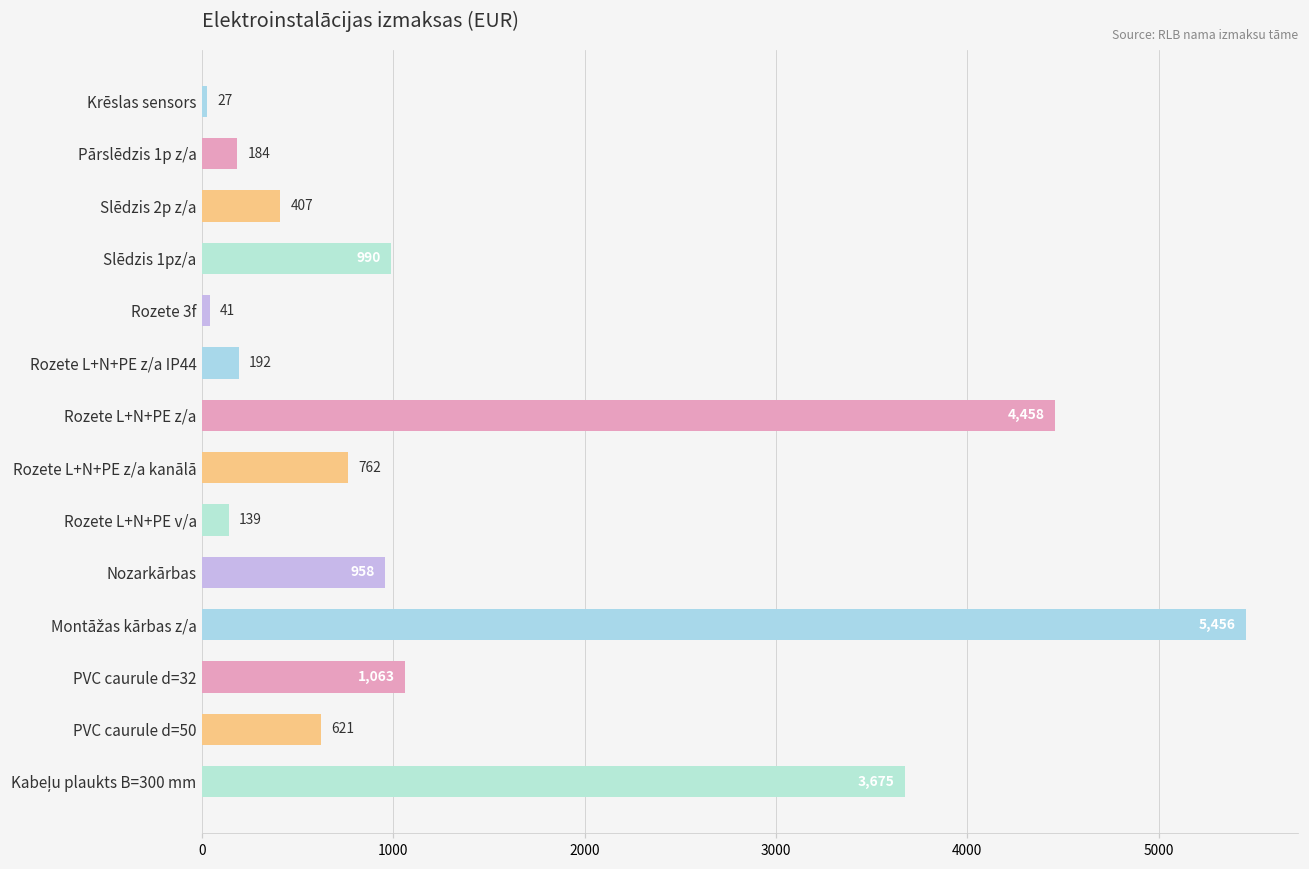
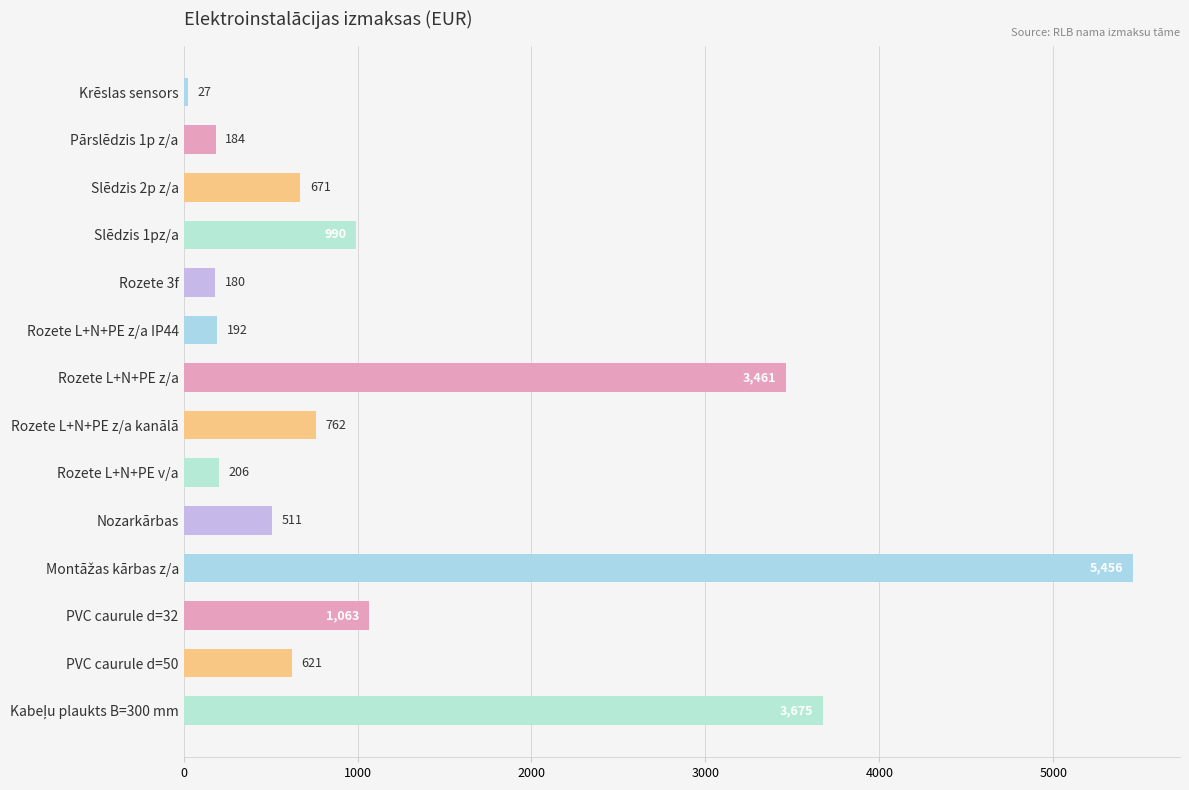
  {
    "Krēslas sensors": "27",
    "Pārslēdzis 1p z/a": "184",
-   "Slēdzis 2p z/a": "407",
+   "Slēdzis 2p z/a": "671",
    "Slēdzis 1pz/a": "990",
-   "Rozete 3f": "41",
+   "Rozete 3f": "180",
    "Rozete L+N+PE z/a IP44": "192",
-   "Rozete L+N+PE z/a": "4,458",
+   "Rozete L+N+PE z/a": "3,461",
    "Rozete L+N+PE z/a kanālā": "762",
-   "Rozete L+N+PE v/a": "139",
-   "Nozarkārbas": "958",
+   "Rozete L+N+PE v/a": "206",
+   "Nozarkārbas": "511",
    "Montāžas kārbas z/a": "5,456",
    "PVC caurule d=32": "1,063",
    "PVC caurule d=50": "621",
    "Kabeļu plaukts B=300 mm": "3,675"
  }
